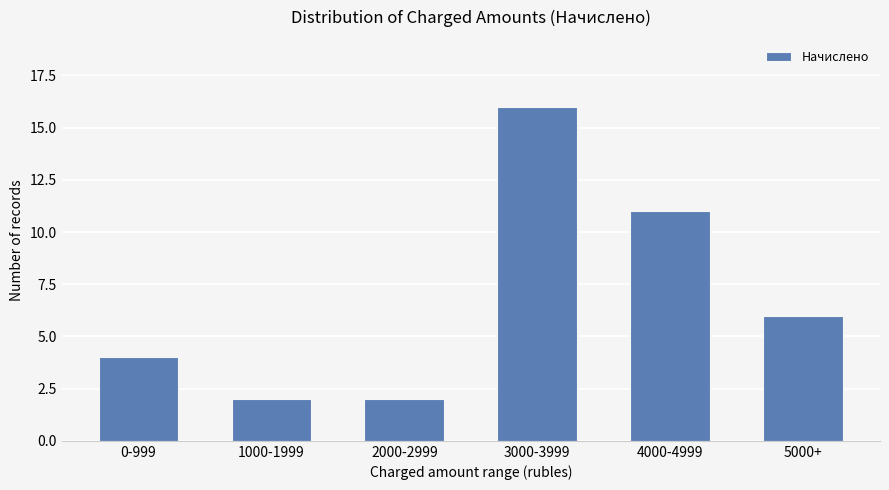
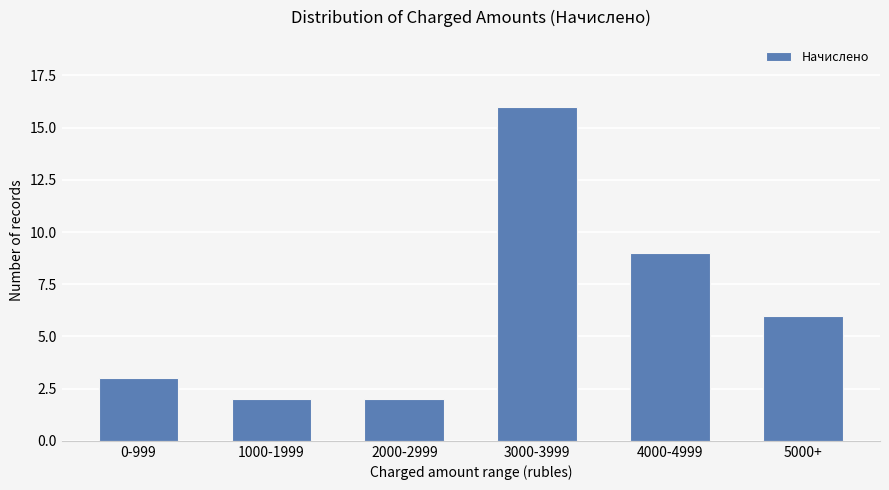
  {
-   "0-999": 4,
+   "0-999": 3,
    "1000-1999": 2,
    "2000-2999": 2,
    "3000-3999": 16,
-   "4000-4999": 11,
+   "4000-4999": 9,
    "5000+": 6
  }
